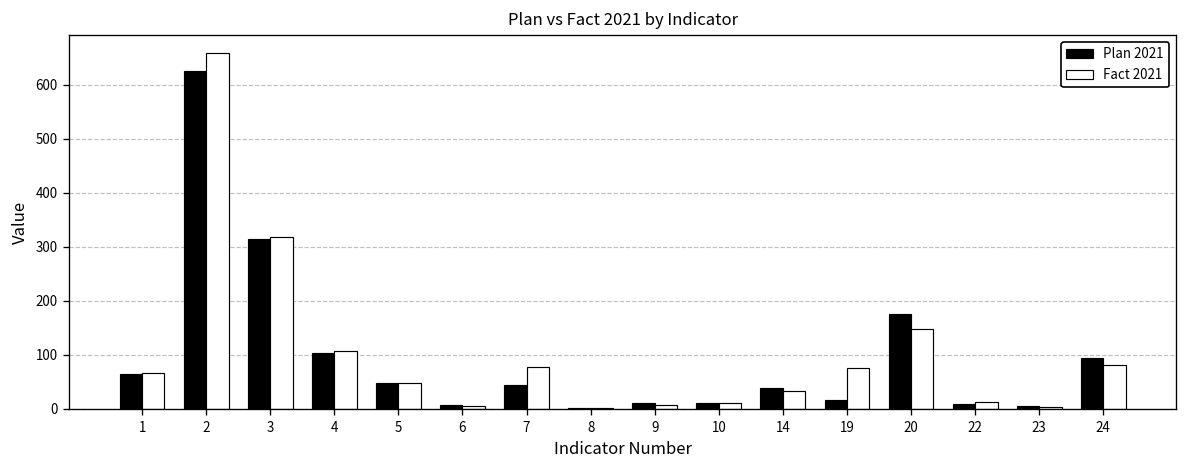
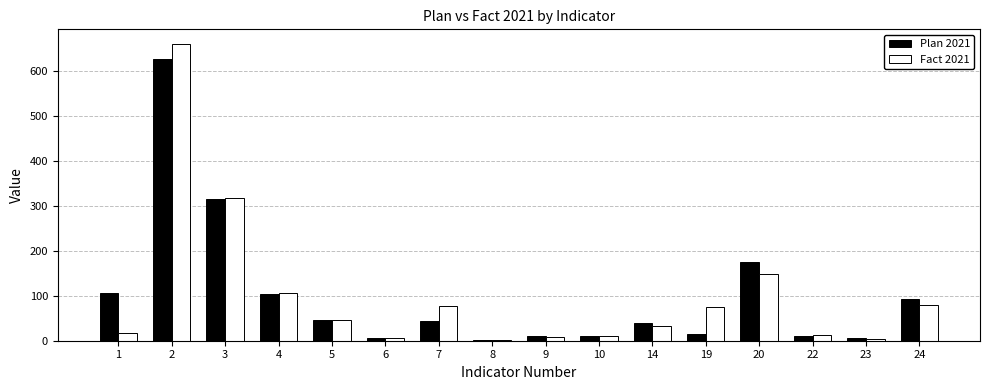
  {
    "Plan 2021": {
-     "1": 60,
+     "1": 110,
      "2": 630,
      "3": 310,
      "4": 100,
      "5": 50,
      "6": 10,
      "7": 40,
      "9": 10,
      "10": 10,
      "14": 40,
      "19": 20,
      "20": 180,
      "22": 10,
      "23": 10,
      "24": 90
    },
    "Fact 2021": {
-     "1": 70,
+     "1": 20,
      "2": 660,
      "3": 320,
      "4": 110,
      "5": 50,
      "6": 10,
      "7": 80,
      "9": 10,
      "10": 10,
      "14": 30,
      "19": 70,
      "20": 150,
      "22": 10,
      "24": 80
    }
  }
